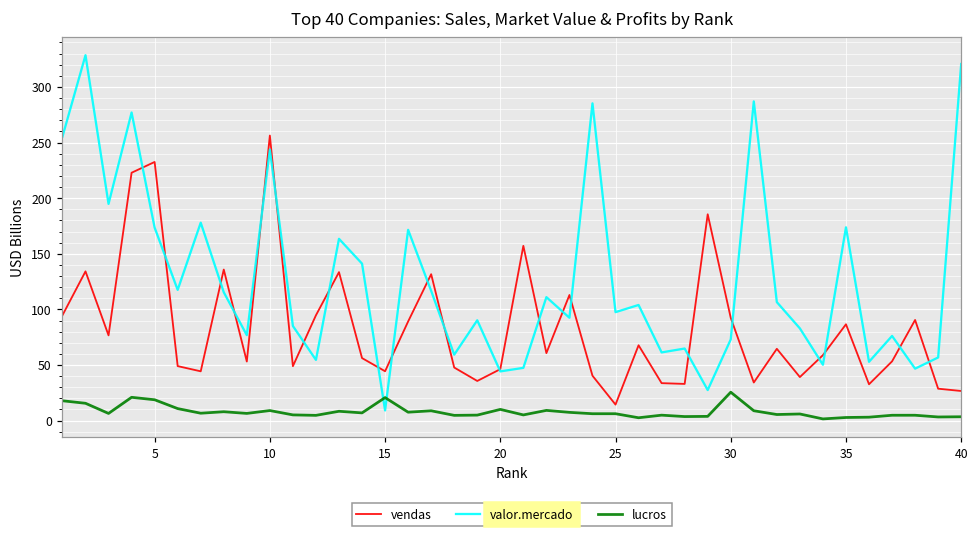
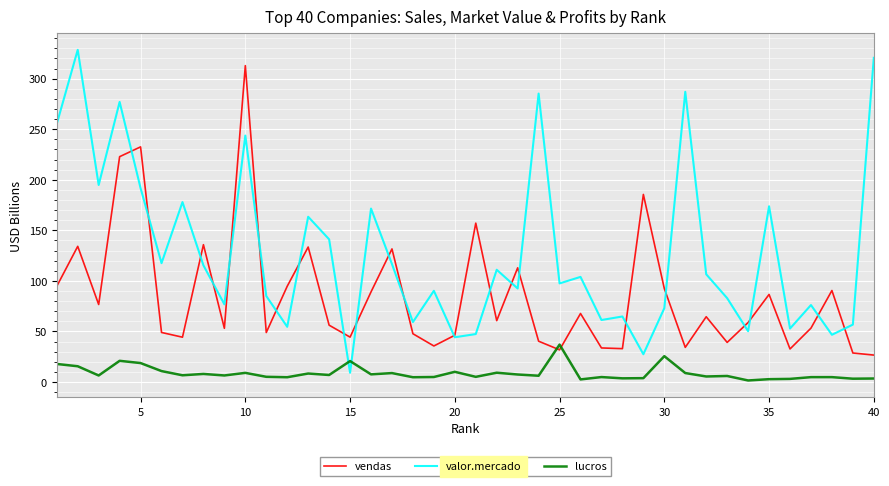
  {
    "vendas": {
      "5": 233,
-     "10": 256,
+     "10": 313,
      "15": 44,
-     "25": 14,
+     "25": 32,
      "30": 92,
      "35": 87,
      "40": 27
    },
    "valor.mercado": {
-     "5": 174,
+     "5": 192,
      "10": 244,
      "15": 9,
      "25": 98,
      "30": 73,
      "35": 174,
      "40": 321
    },
    "lucros": {
      "5": 19,
      "10": 9,
      "15": 21,
      "20": 10,
-     "25": 6,
+     "25": 37,
      "30": 26,
      "35": 3,
      "40": 3
    }
  }
